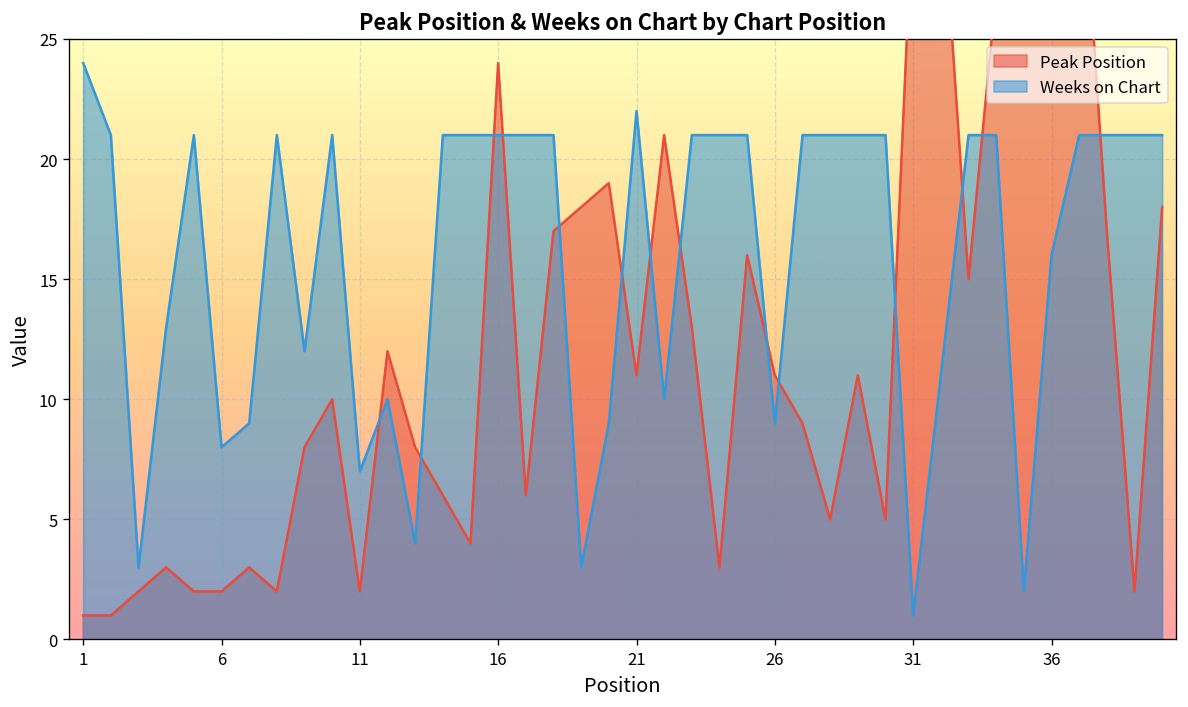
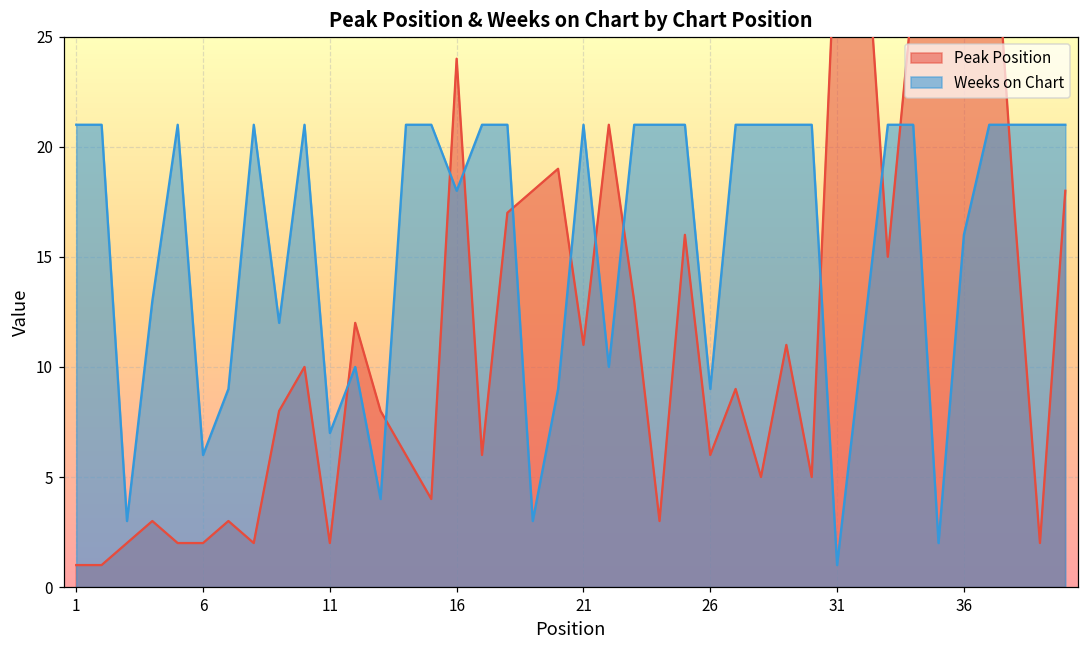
  {
    "Peak Position": {
      "1": 1,
      "6": 2,
      "11": 2,
      "16": 24,
      "21": 11,
-     "26": 11
+     "26": 6
    },
    "Weeks on Chart": {
-     "1": 24,
-     "6": 8,
+     "1": 21,
+     "6": 6,
      "11": 7,
-     "16": 21,
-     "21": 22,
+     "16": 18,
+     "21": 21,
      "26": 9,
      "31": 1,
      "36": 16
    }
  }
